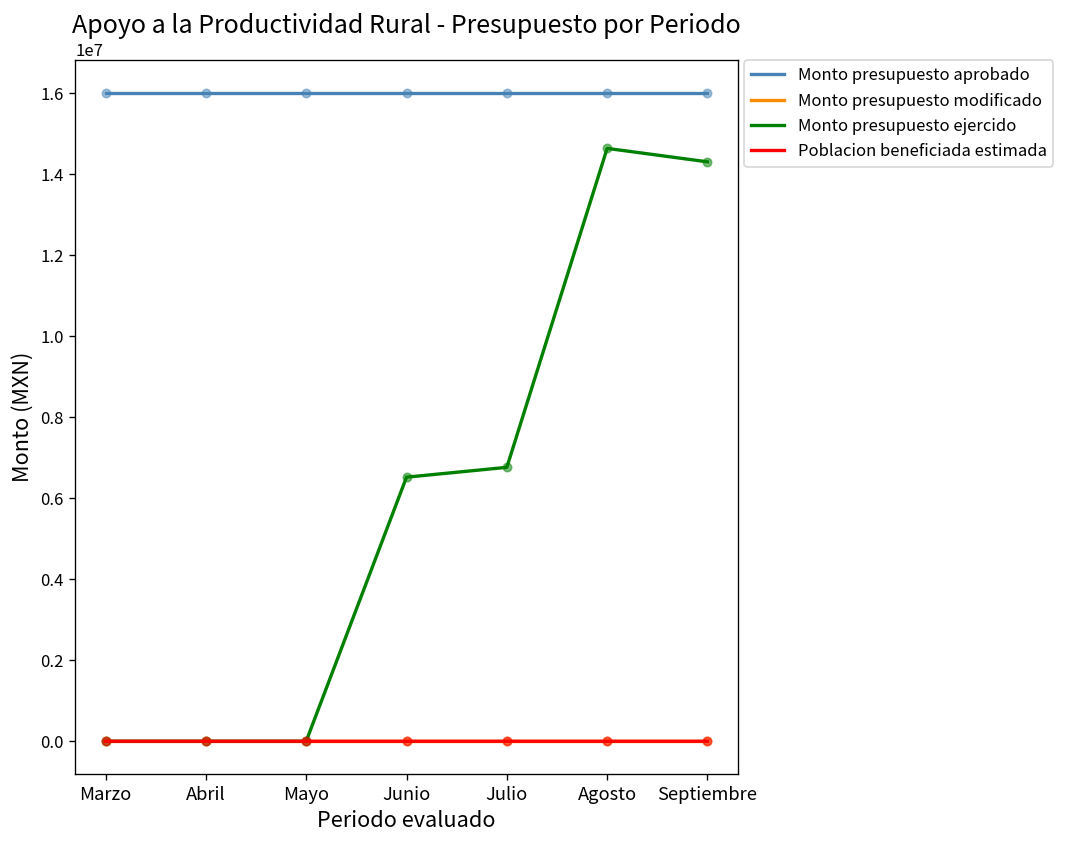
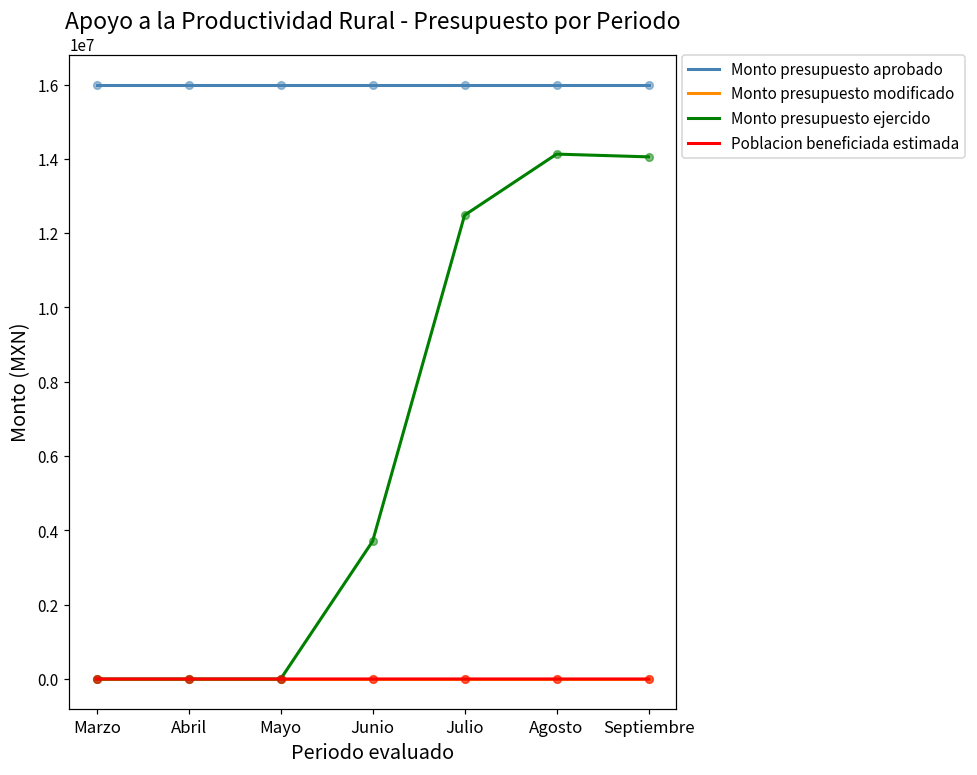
  {
    "Monto presupuesto aprobado": {
      "Marzo": 16000000,
      "Abril": 16000000,
      "Mayo": 16000000,
      "Junio": 16000000,
      "Julio": 16000000,
      "Agosto": 16000000,
      "Septiembre": 16000000
    },
    "Poblacion beneficiada estimada": {
      "Junio": 0,
      "Julio": 0,
      "Agosto": 0,
      "Septiembre": 0
    },
    "Monto presupuesto ejercido": {
-     "Junio": 6500000,
-     "Julio": 6800000,
-     "Agosto": 14600000,
-     "Septiembre": 14300000
+     "Junio": 3700000,
+     "Julio": 12500000,
+     "Agosto": 14100000,
+     "Septiembre": 14100000
    }
  }
